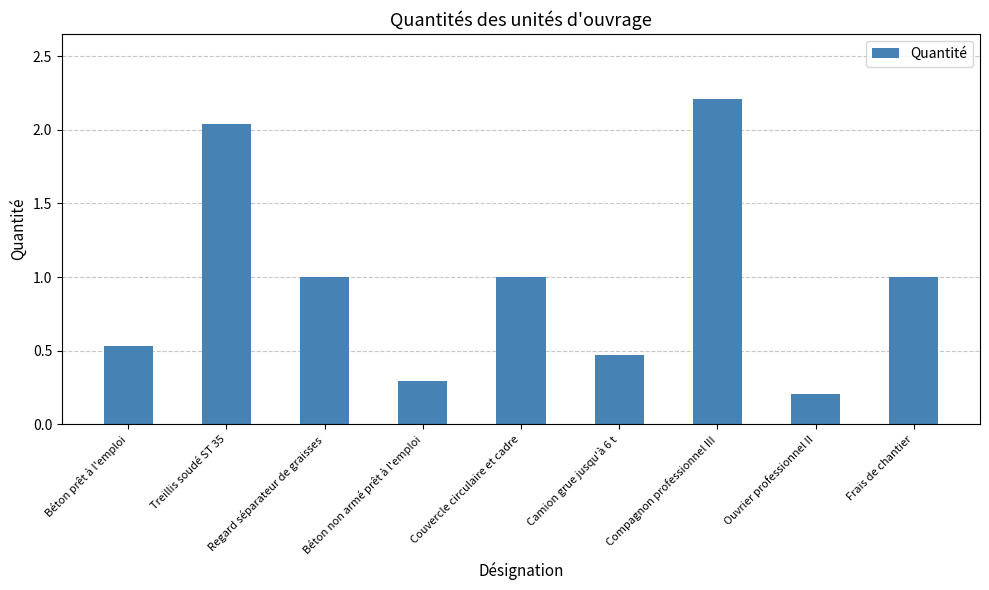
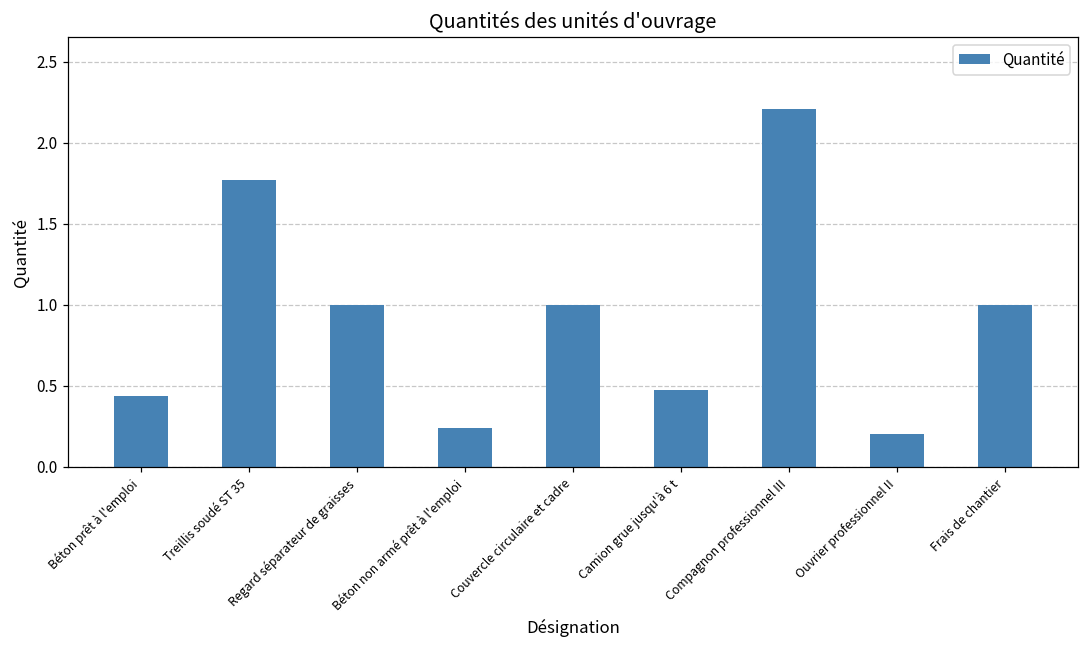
  {
-   "Béton prêt à l'emploi": 0.53,
-   "Treillis soudé ST 35": 2.04,
+   "Béton prêt à l'emploi": 0.44,
+   "Treillis soudé ST 35": 1.77,
    "Regard séparateur de graisses": 1.00,
-   "Béton non armé prêt à l'emploi": 0.29,
+   "Béton non armé prêt à l'emploi": 0.24,
    "Couvercle circulaire et cadre": 1.00,
    "Camion grue jusqu'à 6 t": 0.47,
    "Compagnon professionnel III": 2.21,
    "Ouvrier professionnel II": 0.20,
    "Frais de chantier": 1.00
  }
